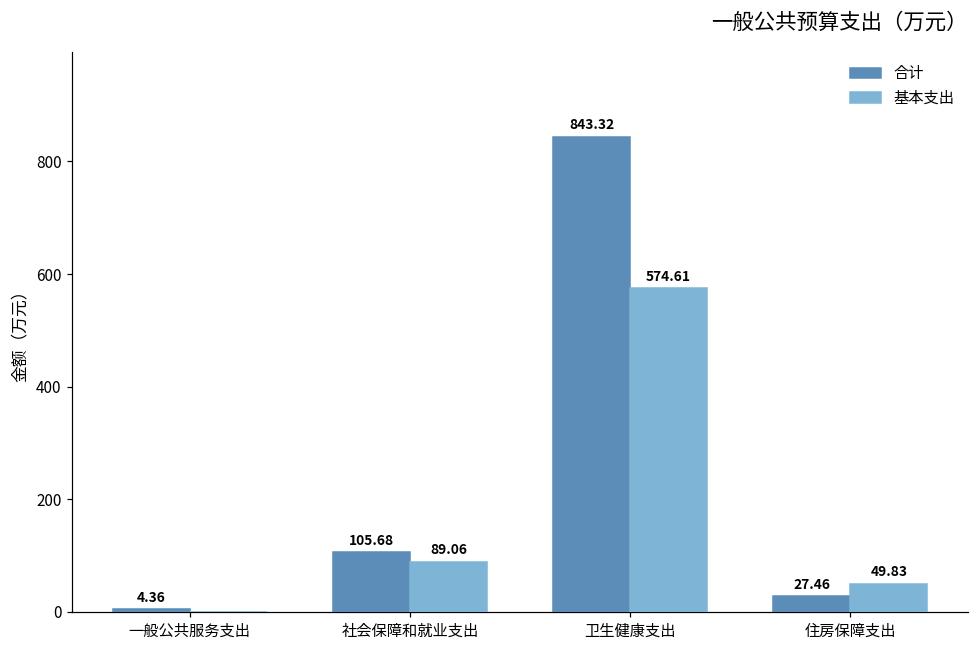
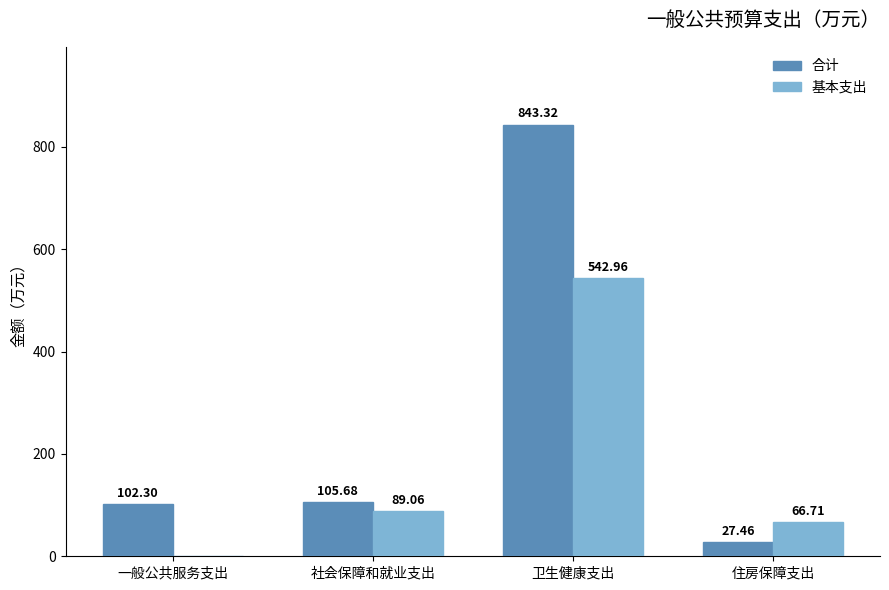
  {
    "合计": {
-     "一般公共服务支出": 4.36,
+     "一般公共服务支出": 102.30,
      "社会保障和就业支出": 105.68,
      "卫生健康支出": 843.32,
      "住房保障支出": 27.46
    },
    "基本支出": {
      "社会保障和就业支出": 89.06,
-     "卫生健康支出": 574.61,
-     "住房保障支出": 49.83
+     "卫生健康支出": 542.96,
+     "住房保障支出": 66.71
    }
  }
